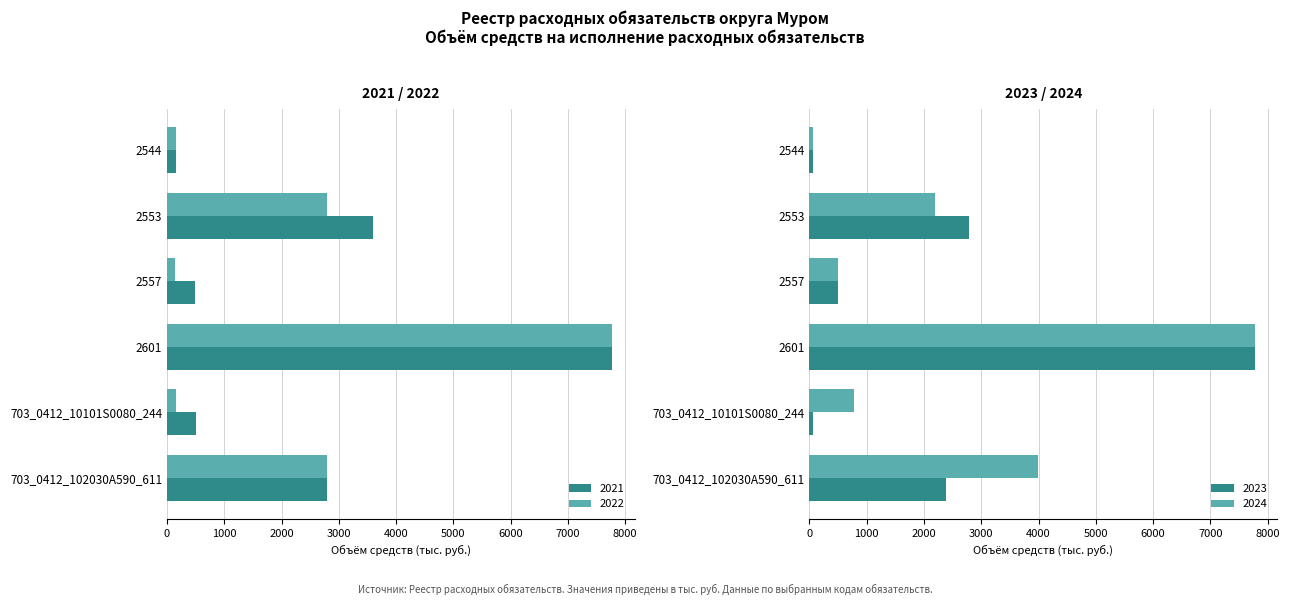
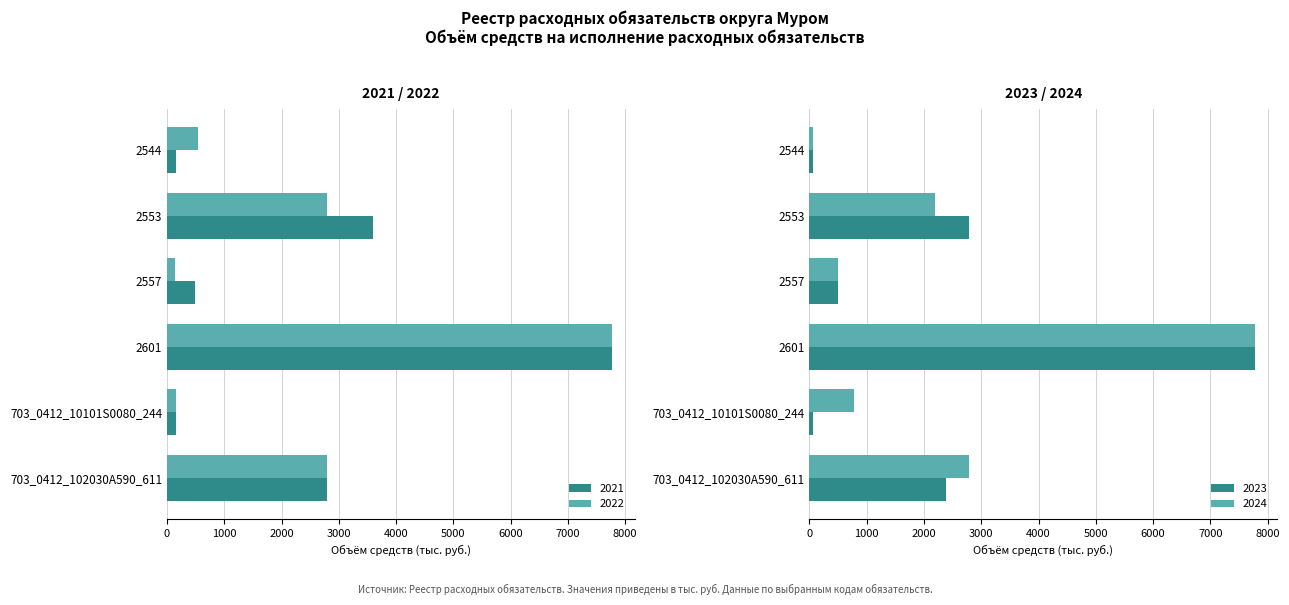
  {
    "2021 / 2022": {
      "2021": {
        "2544": 200,
        "2553": 3600,
        "2557": 500,
        "2601": 7800,
-       "703_0412_10101S0080_244": 500,
+       "703_0412_10101S0080_244": 200,
        "703_0412_102030A590_611": 2800
      },
      "2022": {
-       "2544": 200,
+       "2544": 500,
        "2553": 2800,
        "2557": 100,
        "2601": 7800,
        "703_0412_10101S0080_244": 200,
        "703_0412_102030A590_611": 2800
      }
    },
    "2023 / 2024": {
      "2023": {
        "2544": 100,
        "2553": 2800,
        "2557": 500,
        "2601": 7800,
        "703_0412_10101S0080_244": 100,
        "703_0412_102030A590_611": 2400
      },
      "2024": {
        "2544": 100,
        "2553": 2200,
        "2557": 500,
        "2601": 7800,
        "703_0412_10101S0080_244": 800,
-       "703_0412_102030A590_611": 4000
+       "703_0412_102030A590_611": 2800
      }
    }
  }
